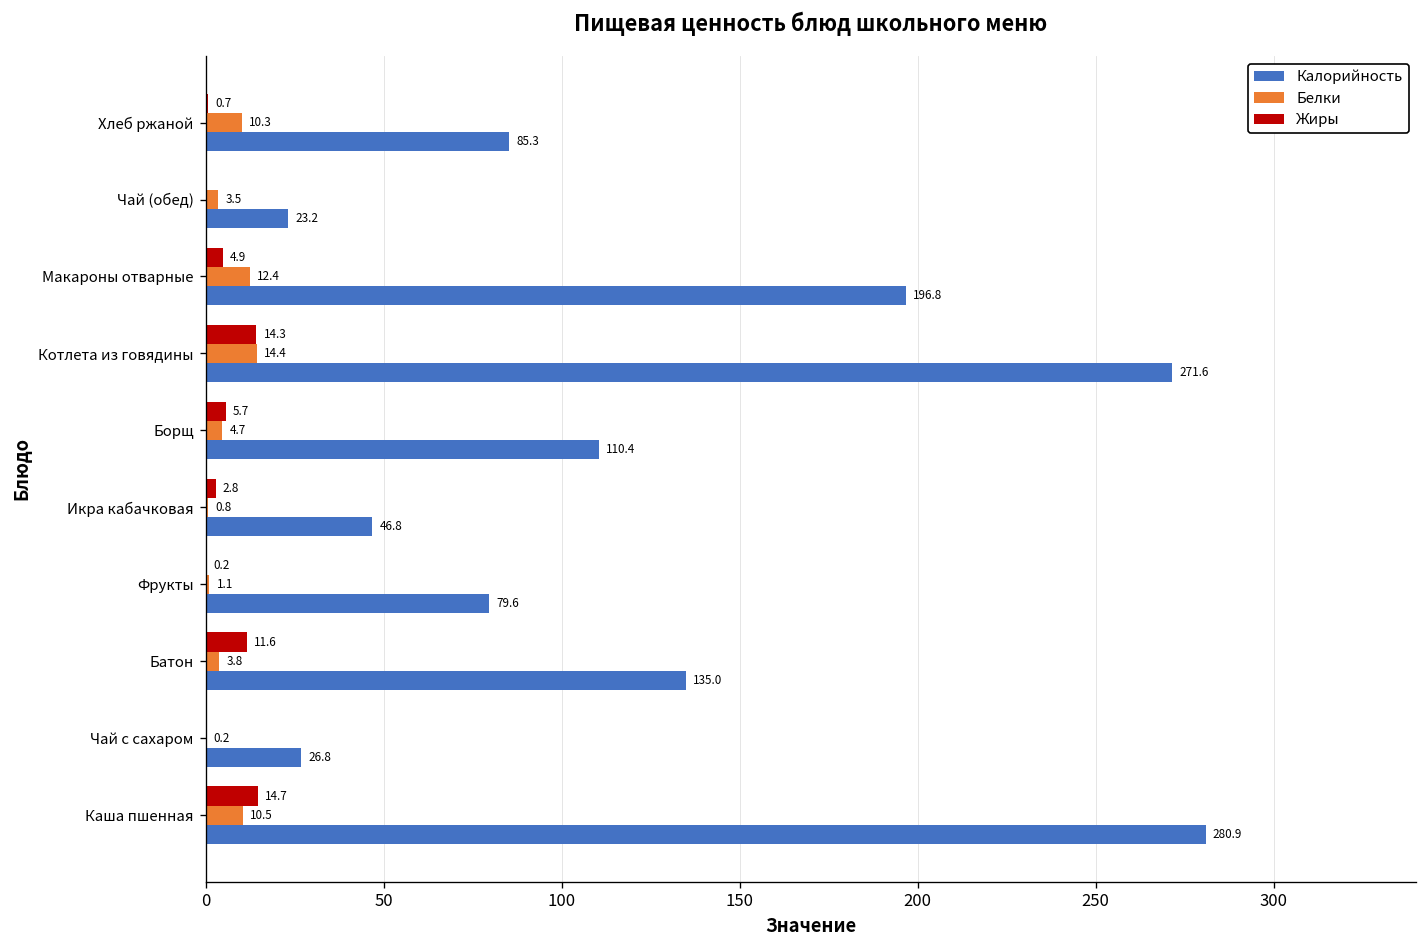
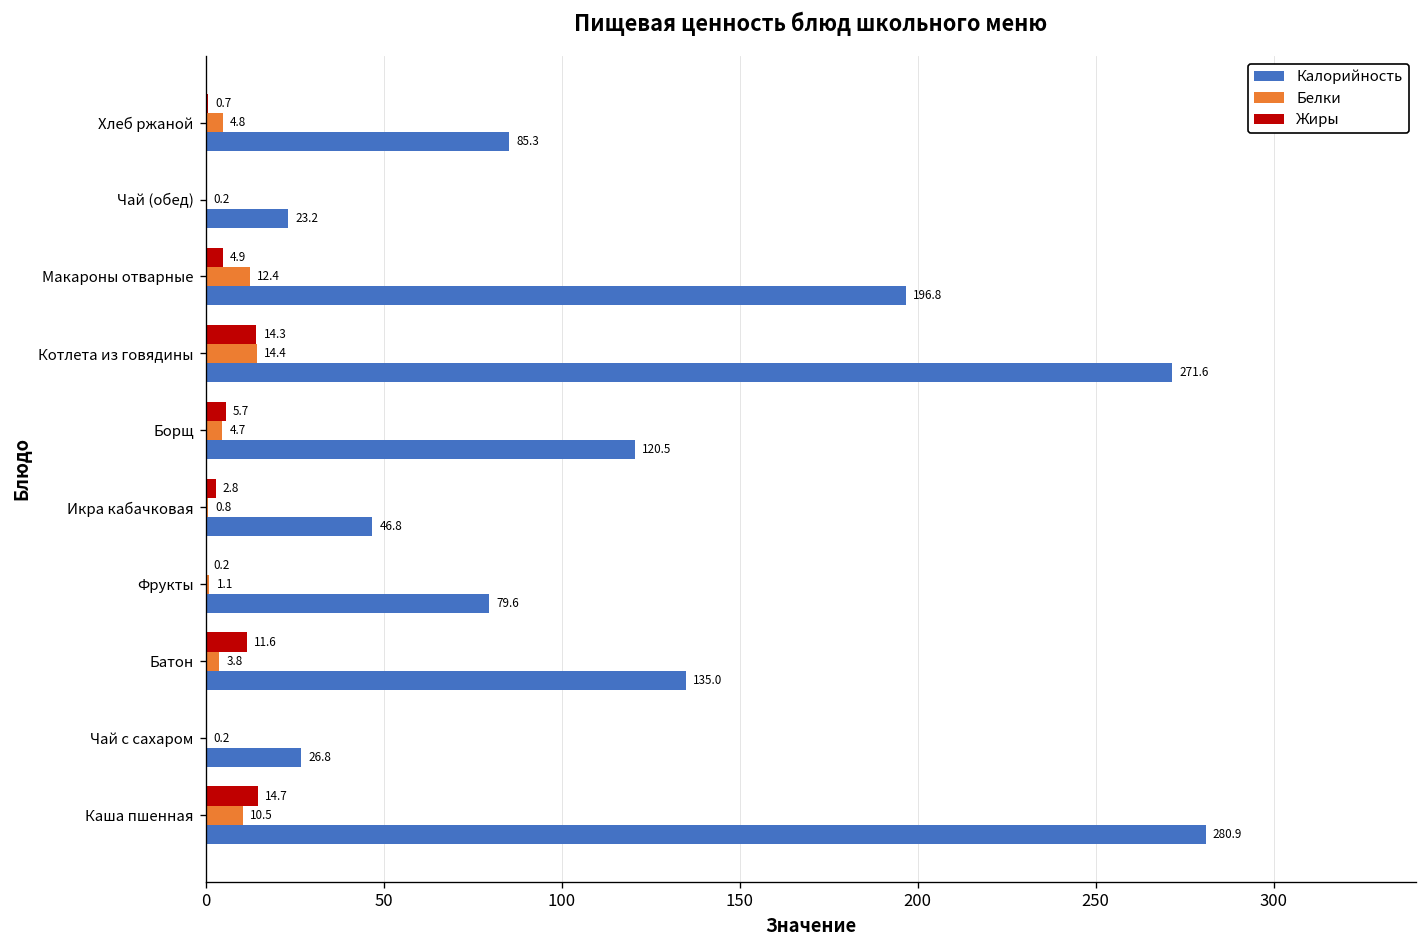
  {
    "Калорийность": {
      "Хлеб ржаной": 85.3,
      "Чай (обед)": 23.2,
      "Макароны отварные": 196.8,
      "Котлета из говядины": 271.6,
-     "Борщ": 110.4,
+     "Борщ": 120.5,
      "Икра кабачковая": 46.8,
      "Фрукты": 79.6,
      "Батон": 135.0,
      "Чай с сахаром": 26.8,
      "Каша пшенная": 280.9
    },
    "Белки": {
-     "Хлеб ржаной": 10.3,
-     "Чай (обед)": 3.5,
+     "Хлеб ржаной": 4.8,
+     "Чай (обед)": 0.2,
      "Макароны отварные": 12.4,
      "Котлета из говядины": 14.4,
      "Борщ": 4.7,
      "Икра кабачковая": 0.8,
      "Фрукты": 1.1,
      "Батон": 3.8,
      "Чай с сахаром": 0.2,
      "Каша пшенная": 10.5
    },
    "Жиры": {
      "Хлеб ржаной": 0.7,
      "Макароны отварные": 4.9,
      "Котлета из говядины": 14.3,
      "Борщ": 5.7,
      "Икра кабачковая": 2.8,
      "Фрукты": 0.2,
      "Батон": 11.6,
      "Каша пшенная": 14.7
    }
  }
